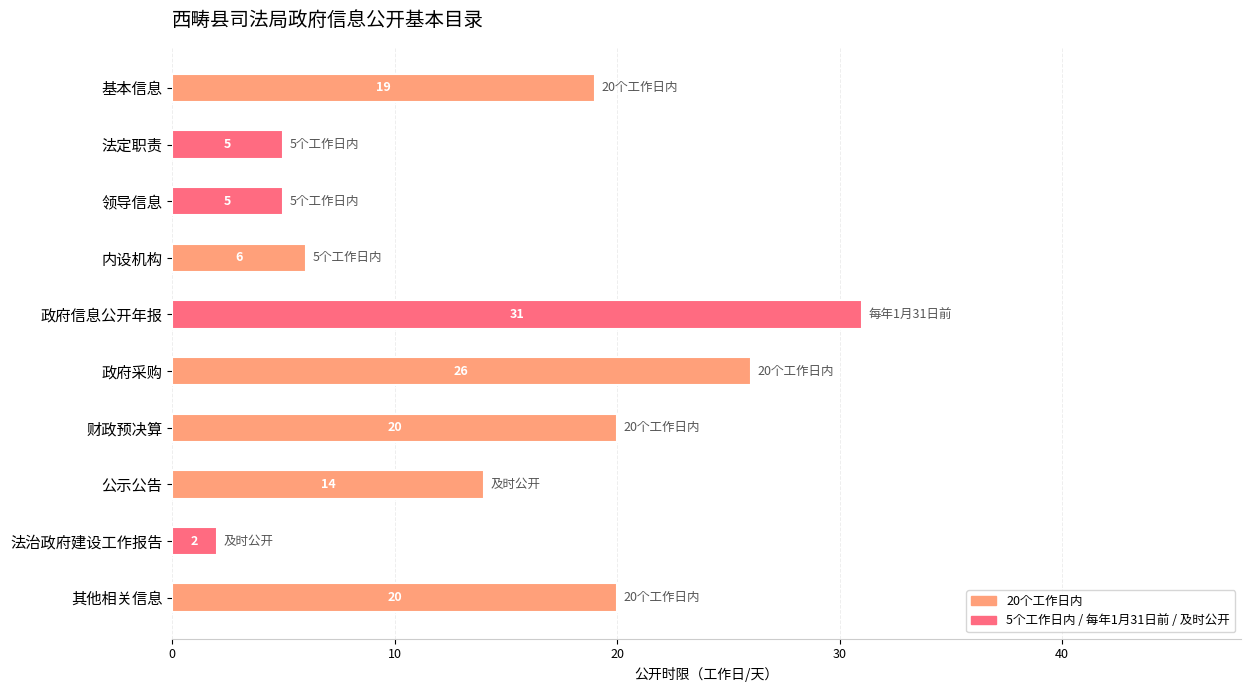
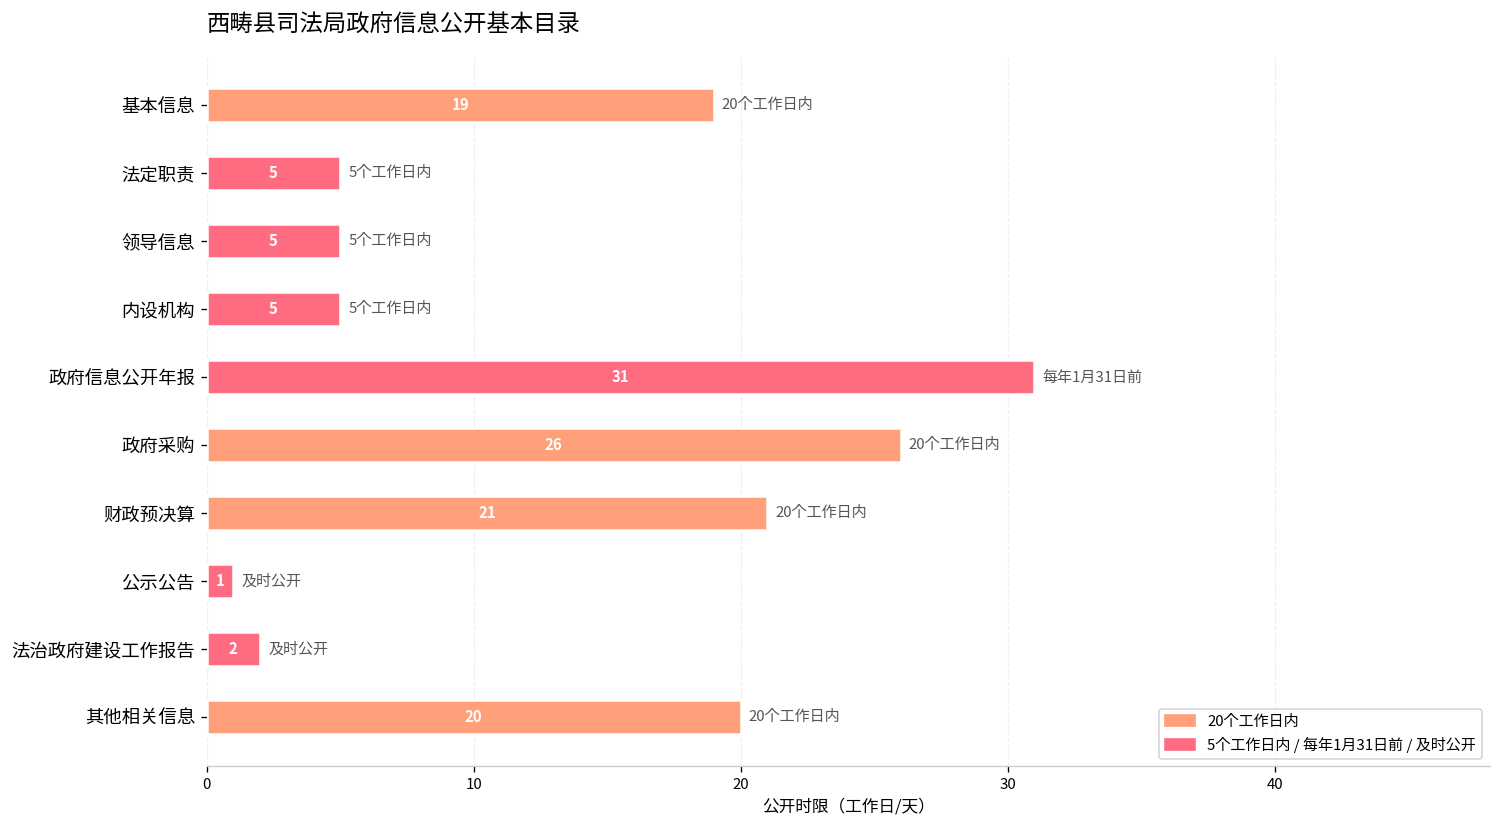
  {
    "基本信息": 19,
    "法定职责": 5,
    "领导信息": 5,
-   "内设机构": 6,
+   "内设机构": 5,
    "政府信息公开年报": 31,
    "政府采购": 26,
-   "财政预决算": 20,
-   "公示公告": 14,
+   "财政预决算": 21,
+   "公示公告": 1,
    "法治政府建设工作报告": 2,
    "其他相关信息": 20
  }
